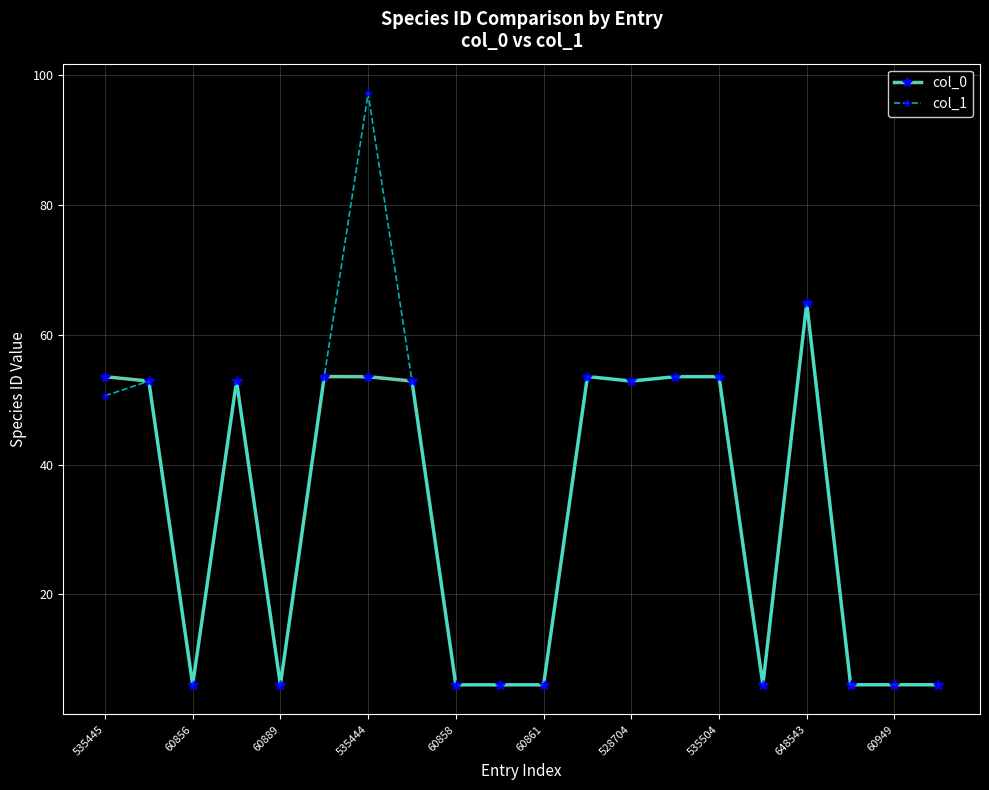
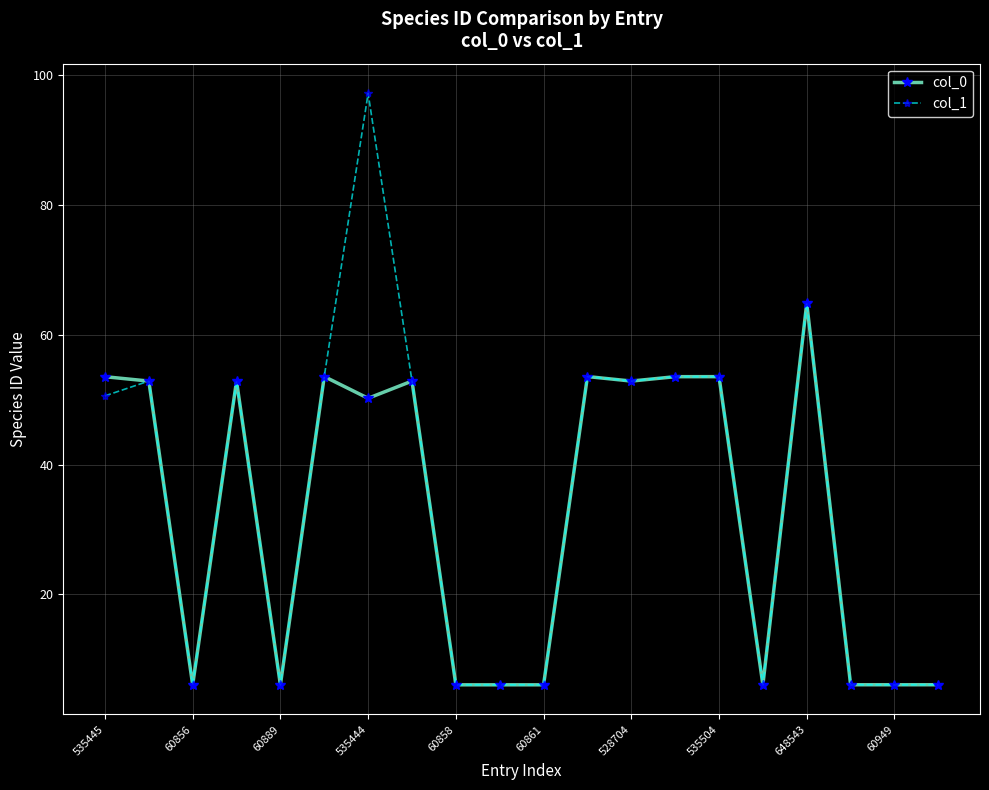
  {
    "col_0": {
      "535445": 54,
-     "535444": 54
+     "535444": 50
    },
    "col_1": {
      "535445": 51,
      "535444": 97
    }
  }
